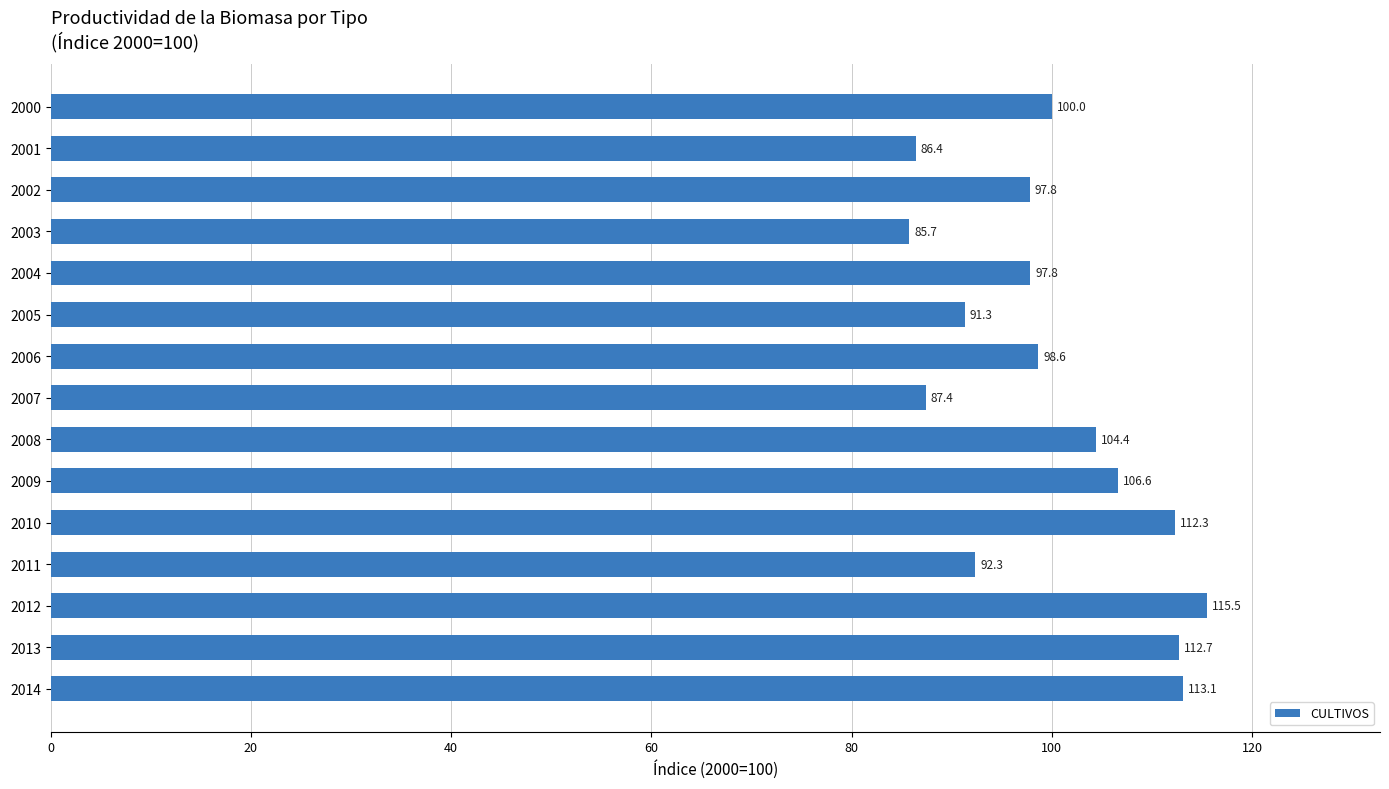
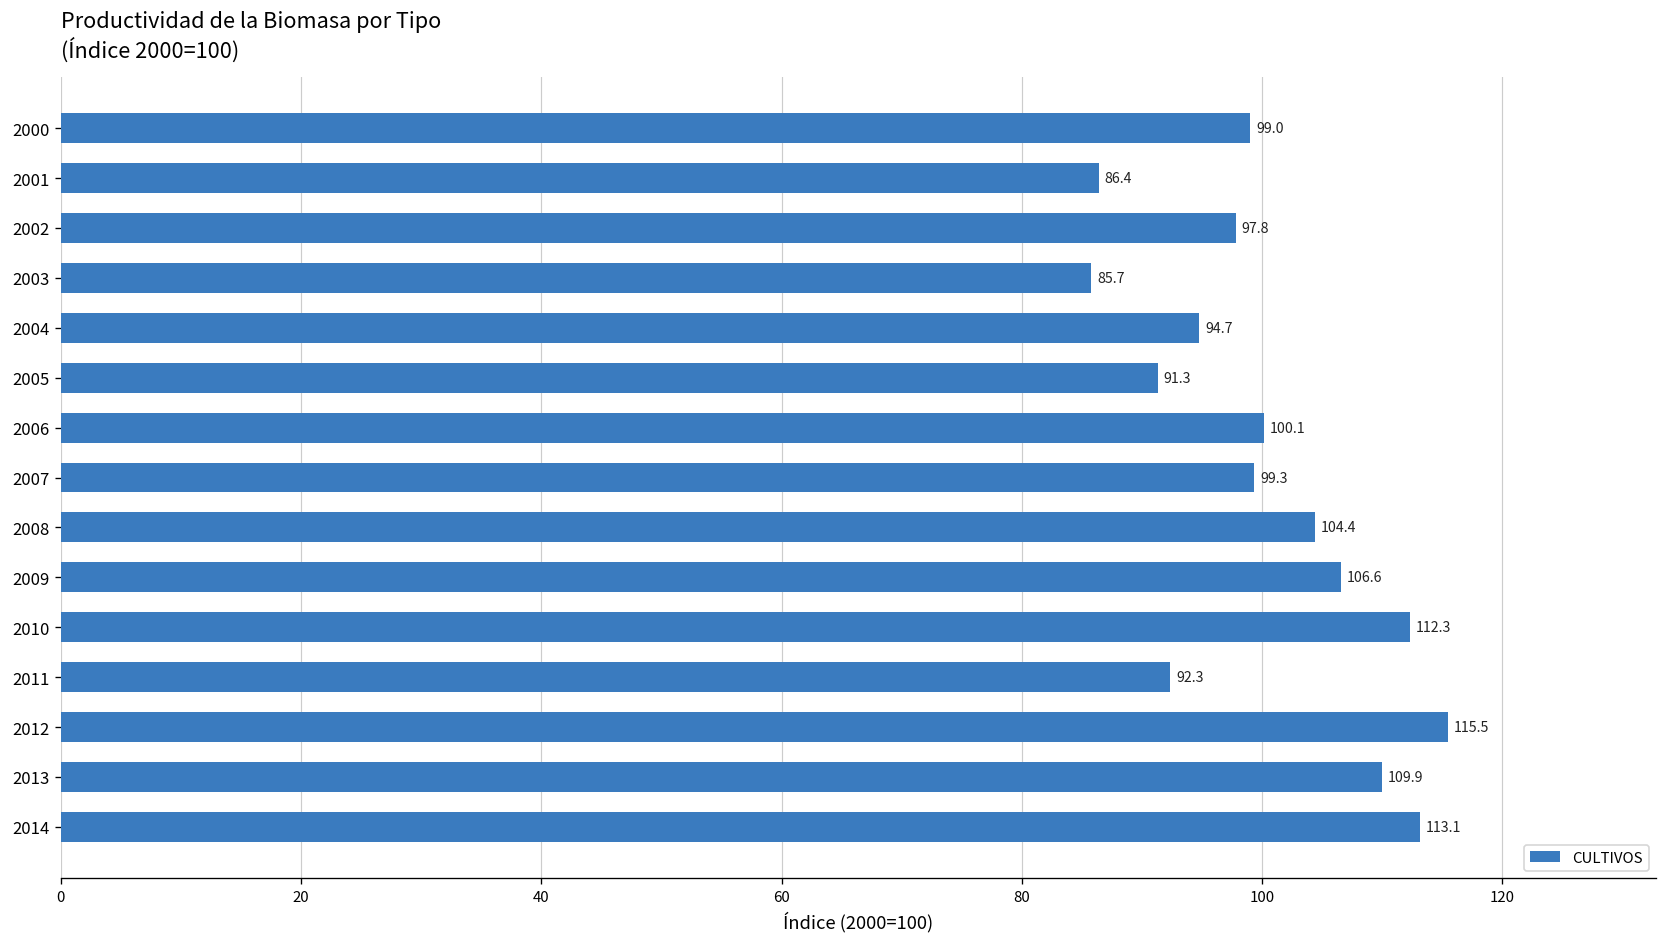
  {
-   "2000": 100.0,
+   "2000": 99.0,
    "2001": 86.4,
    "2002": 97.8,
    "2003": 85.7,
-   "2004": 97.8,
+   "2004": 94.7,
    "2005": 91.3,
-   "2006": 98.6,
-   "2007": 87.4,
+   "2006": 100.1,
+   "2007": 99.3,
    "2008": 104.4,
    "2009": 106.6,
    "2010": 112.3,
    "2011": 92.3,
    "2012": 115.5,
-   "2013": 112.7,
+   "2013": 109.9,
    "2014": 113.1
  }
